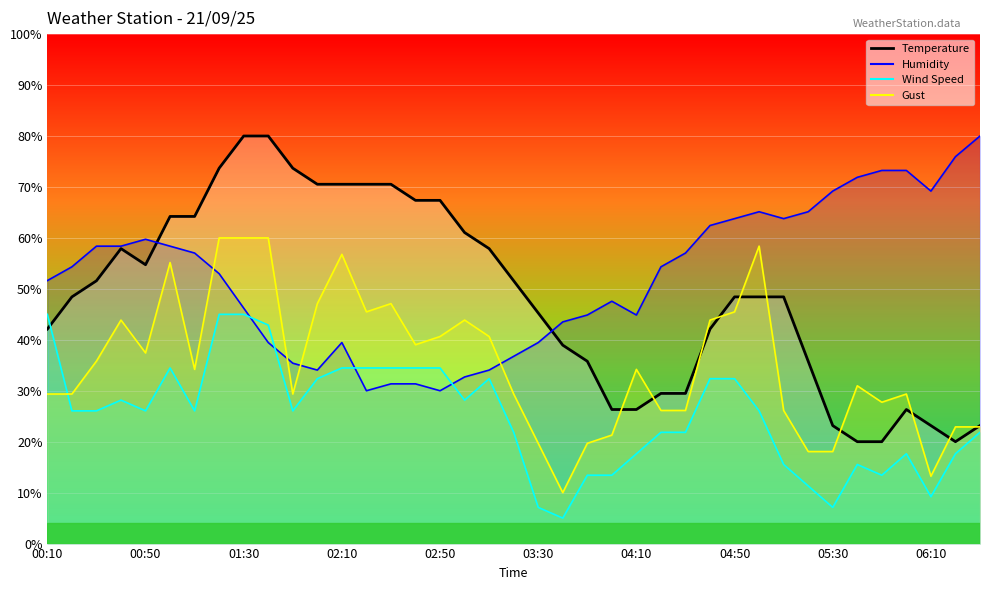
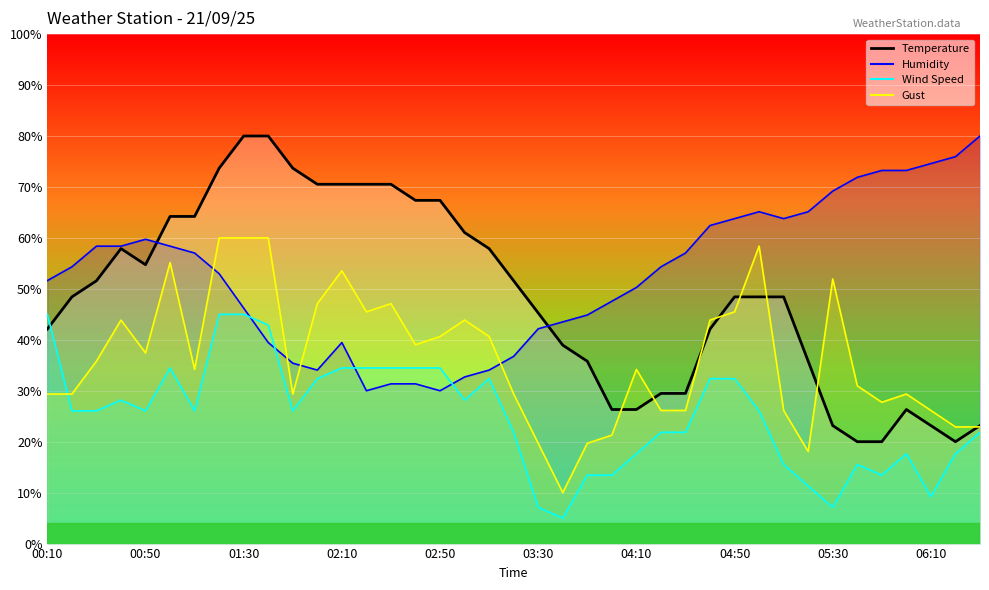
  {
    "Humidity": {
      "00:10": "52%",
      "00:50": "60%",
      "01:30": "46%",
      "02:10": "39%",
      "02:50": "30%",
-     "03:30": "39%",
-     "04:10": "45%",
+     "03:30": "42%",
+     "04:10": "50%",
      "04:50": "64%",
      "05:30": "69%",
-     "06:10": "69%"
+     "06:10": "75%"
    },
    "Wind Speed": {
      "00:10": "45%",
      "00:50": "26%",
      "01:30": "45%",
      "02:10": "34%",
      "02:50": "34%",
      "03:30": "7%",
      "04:10": "18%",
      "04:50": "32%",
      "05:30": "7%",
      "06:10": "9%"
    },
    "Gust": {
      "00:10": "29%",
      "00:50": "37%",
      "01:30": "60%",
-     "02:10": "57%",
+     "02:10": "54%",
      "02:50": "41%",
      "03:30": "20%",
      "04:10": "34%",
      "04:50": "45%",
-     "05:30": "18%",
-     "06:10": "13%"
+     "05:30": "52%",
+     "06:10": "26%"
    }
  }
